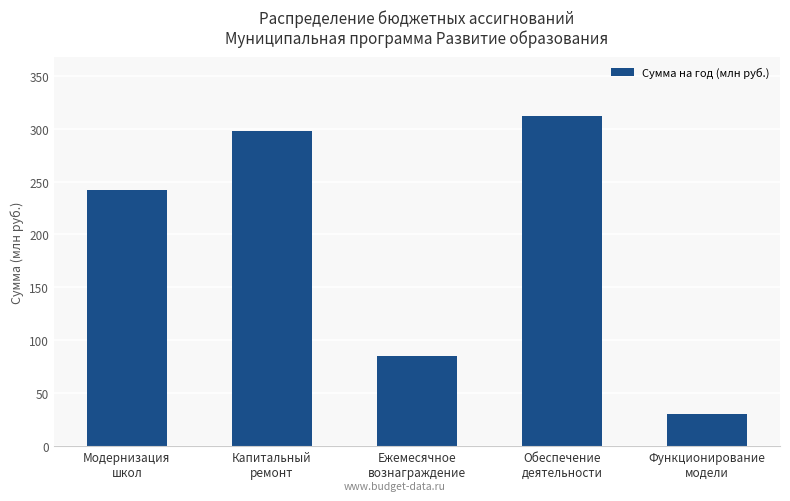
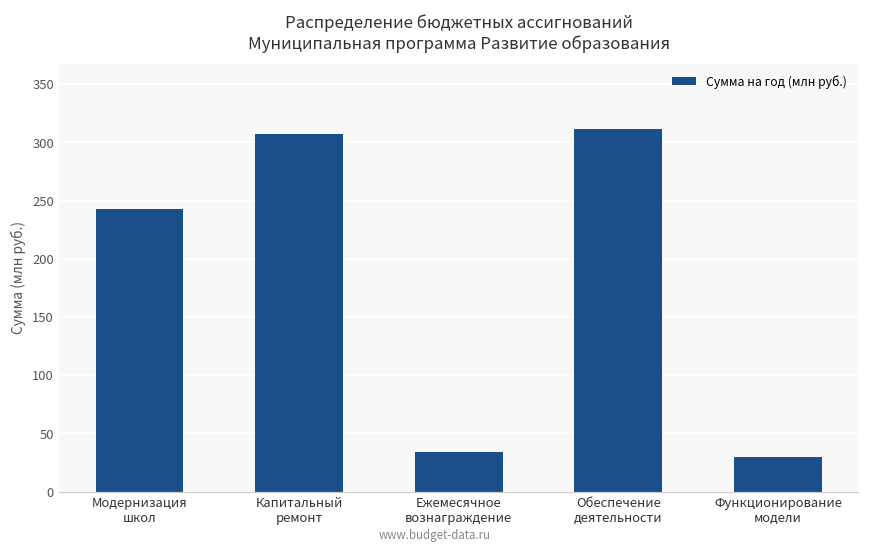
  {
    "Модернизация школ": 242,
-   "Капитальный ремонт": 298,
-   "Ежемесячное вознаграждение": 86,
+   "Капитальный ремонт": 307,
+   "Ежемесячное вознаграждение": 34,
    "Обеспечение деятельности": 312,
    "Функционирование модели": 30
  }
